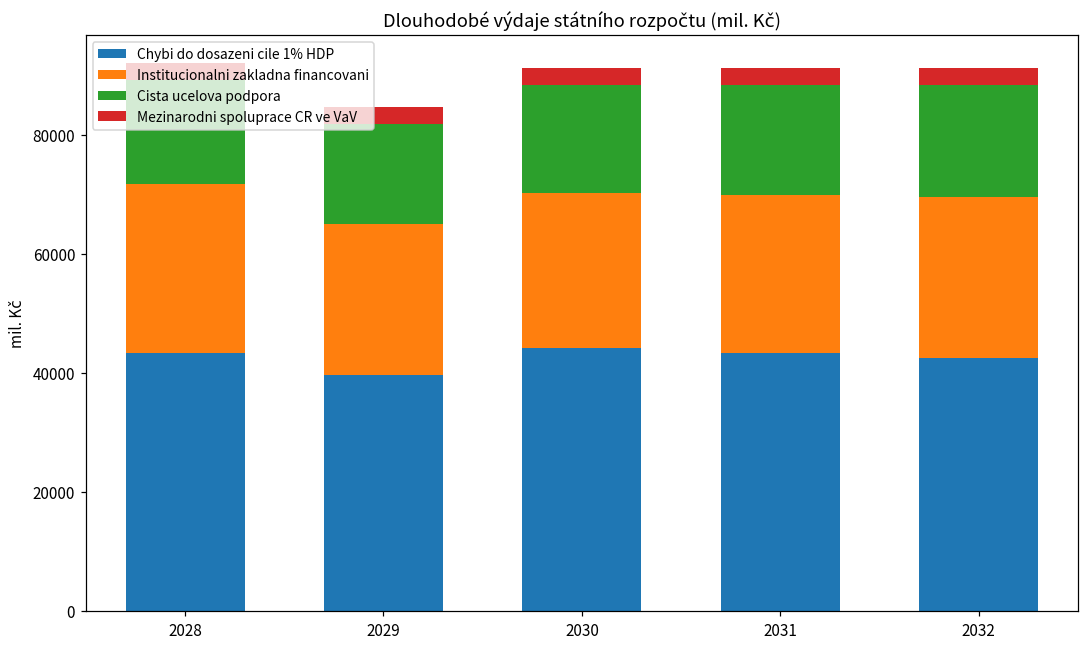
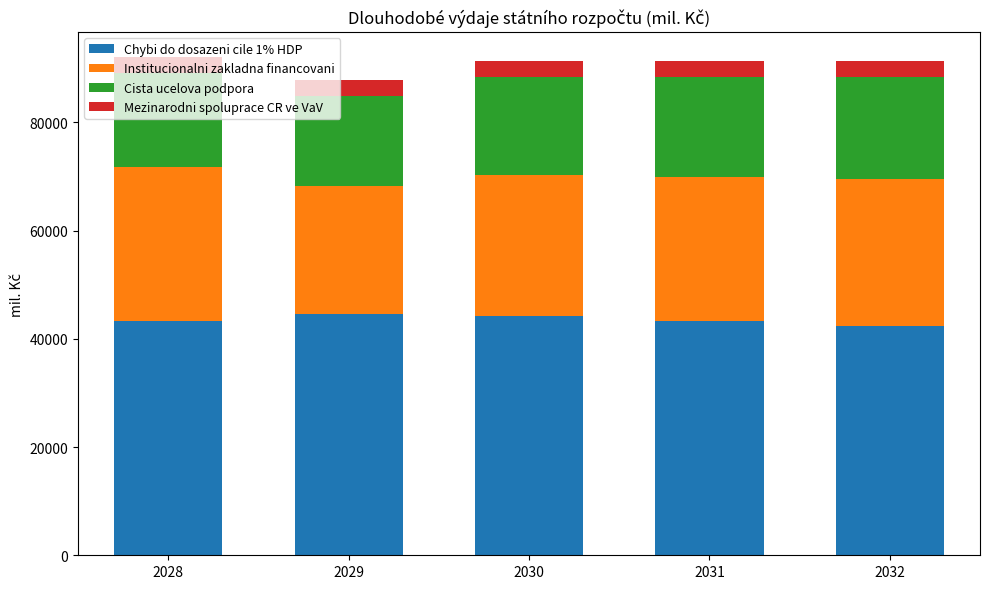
  {
    "Chybi do dosazeni cile 1% HDP": {
      "2028": 43000,
-     "2029": 40000,
+     "2029": 45000,
      "2030": 44000,
      "2031": 43000,
      "2032": 42000
    },
    "Institucionalni zakladna financovani": {
      "2028": 28000,
-     "2029": 25000,
+     "2029": 24000,
      "2030": 26000,
      "2031": 27000,
      "2032": 27000
    },
    "Cista ucelova podpora": {
      "2029": 17000,
      "2030": 18000,
      "2031": 18000,
      "2032": 19000
    },
    "Mezinarodni spoluprace CR ve VaV": {
      "2029": 3000,
      "2030": 3000,
      "2031": 3000,
      "2032": 3000
    }
  }
